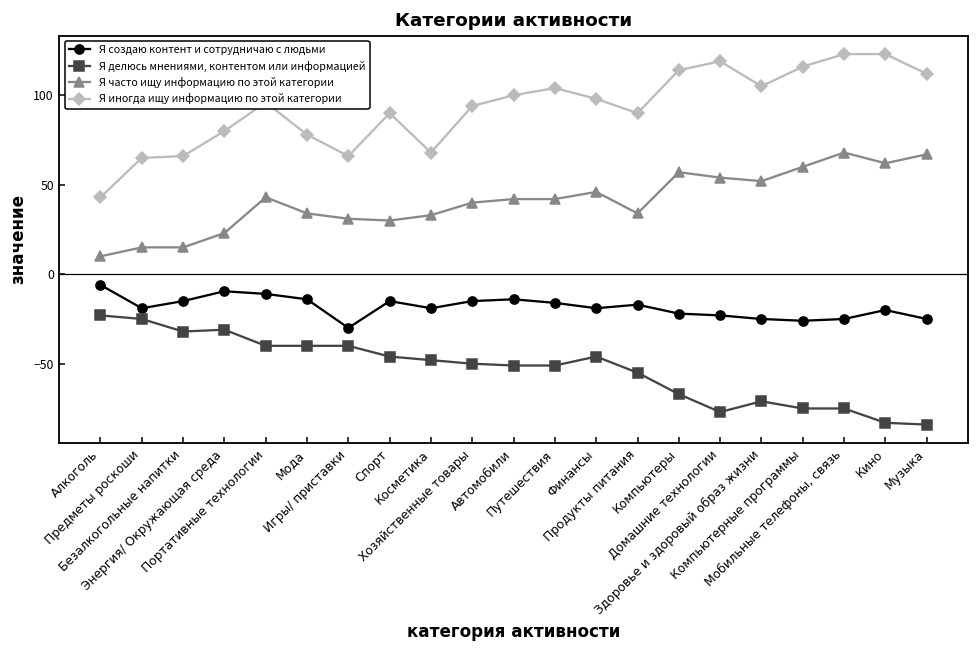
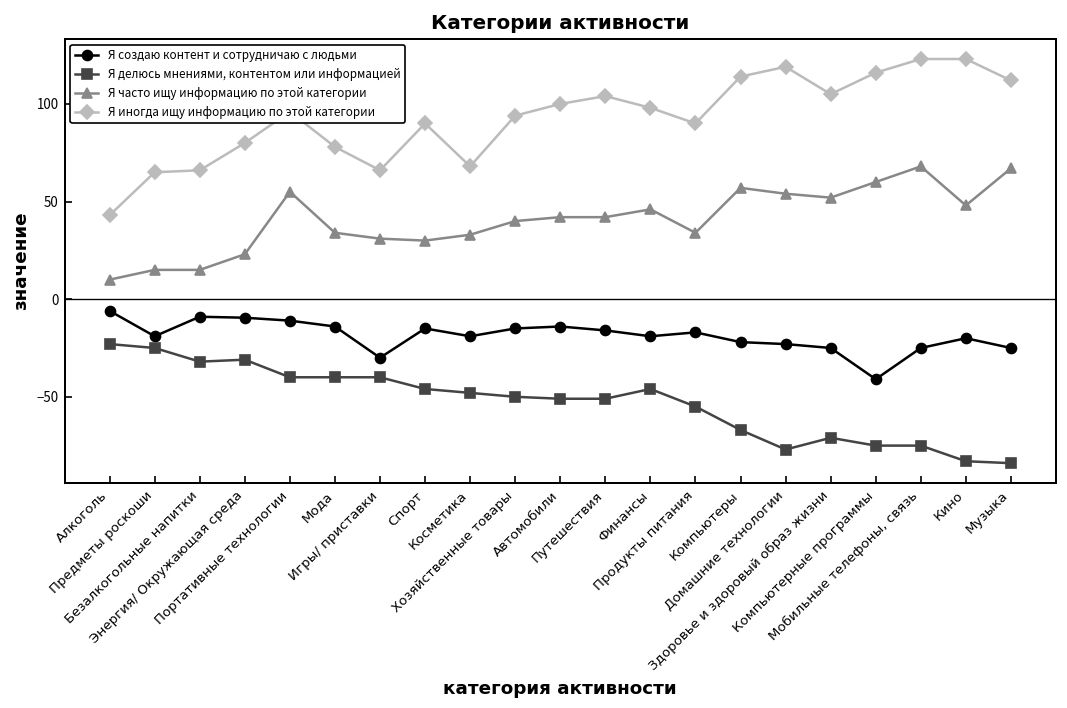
  {
    "Я создаю контент и сотрудничаю с людьми": {
      "Алкоголь": -6,
      "Предметы роскоши": -19,
-     "Безалкогольные напитки": -15,
+     "Безалкогольные напитки": -9,
      "Энергия/ Окружающая среда": -10,
      "Портативные технологии": -11,
      "Мода": -14,
      "Игры/ приставки": -30,
      "Спорт": -15,
      "Косметика": -19,
      "Хозяйственные товары": -15,
      "Автомобили": -14,
      "Путешествия": -16,
      "Финансы": -19,
      "Продукты питания": -17,
      "Компьютеры": -22,
      "Домашние технологии": -23,
      "Здоровье и здоровый образ жизни": -25,
-     "Компьютерные программы": -26,
+     "Компьютерные программы": -41,
      "Мобильные телефоны, связь": -25,
      "Кино": -20,
      "Музыка": -25
    },
    "Я делюсь мнениями, контентом или информацией": {
      "Алкоголь": -23,
      "Предметы роскоши": -25,
      "Безалкогольные напитки": -32,
      "Энергия/ Окружающая среда": -31,
      "Портативные технологии": -40,
      "Мода": -40,
      "Игры/ приставки": -40,
      "Спорт": -46,
      "Косметика": -48,
      "Хозяйственные товары": -50,
      "Автомобили": -51,
      "Путешествия": -51,
      "Финансы": -46,
      "Продукты питания": -55,
      "Компьютеры": -67,
      "Домашние технологии": -77,
      "Здоровье и здоровый образ жизни": -71,
      "Компьютерные программы": -75,
      "Мобильные телефоны, связь": -75,
      "Кино": -83,
      "Музыка": -84
    },
    "Я часто ищу информацию по этой категории": {
      "Алкоголь": 10,
      "Предметы роскоши": 15,
      "Безалкогольные напитки": 15,
      "Энергия/ Окружающая среда": 23,
-     "Портативные технологии": 43,
+     "Портативные технологии": 55,
      "Мода": 34,
      "Игры/ приставки": 31,
      "Спорт": 30,
      "Косметика": 33,
      "Хозяйственные товары": 40,
      "Автомобили": 42,
      "Путешествия": 42,
      "Финансы": 46,
      "Продукты питания": 34,
      "Компьютеры": 57,
      "Домашние технологии": 54,
      "Здоровье и здоровый образ жизни": 52,
      "Компьютерные программы": 60,
      "Мобильные телефоны, связь": 68,
-     "Кино": 62,
+     "Кино": 48,
      "Музыка": 67
    },
    "Я иногда ищу информацию по этой категории": {
      "Алкоголь": 43,
      "Предметы роскоши": 65,
      "Безалкогольные напитки": 66,
      "Энергия/ Окружающая среда": 80,
      "Мода": 78,
      "Игры/ приставки": 66,
      "Спорт": 90,
      "Косметика": 68,
      "Хозяйственные товары": 94,
      "Автомобили": 100,
      "Путешествия": 104,
      "Финансы": 98,
      "Продукты питания": 90,
      "Компьютеры": 114,
      "Домашние технологии": 119,
      "Здоровье и здоровый образ жизни": 105,
      "Компьютерные программы": 116,
      "Мобильные телефоны, связь": 123,
      "Кино": 123,
      "Музыка": 112
    }
  }
